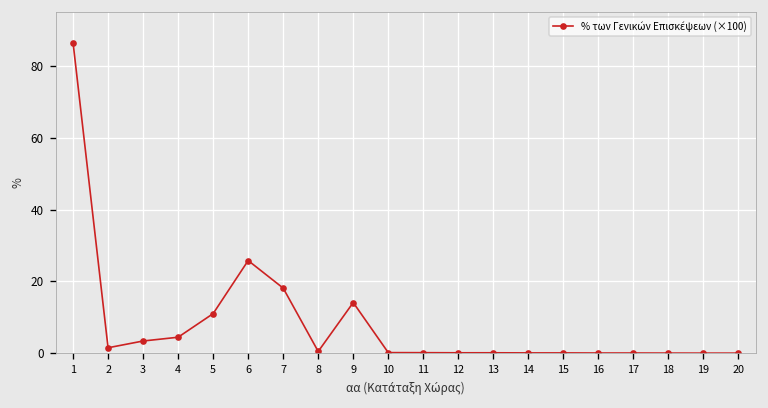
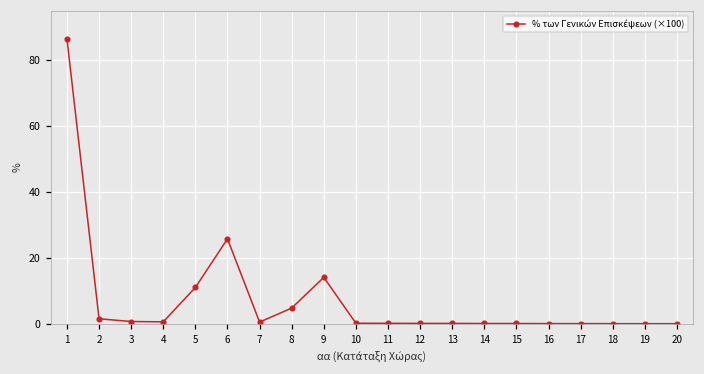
  {
    "1": 86,
    "2": 2,
-   "3": 3,
-   "4": 4,
+   "3": 1,
+   "4": 1,
    "5": 11,
    "6": 26,
-   "7": 18,
-   "8": 1,
+   "7": 1,
+   "8": 5,
    "9": 14,
    "10": 0,
    "11": 0,
    "12": 0,
    "13": 0,
    "14": 0,
    "15": 0,
    "16": 0,
    "17": 0,
    "18": 0,
    "19": 0,
    "20": 0
  }
